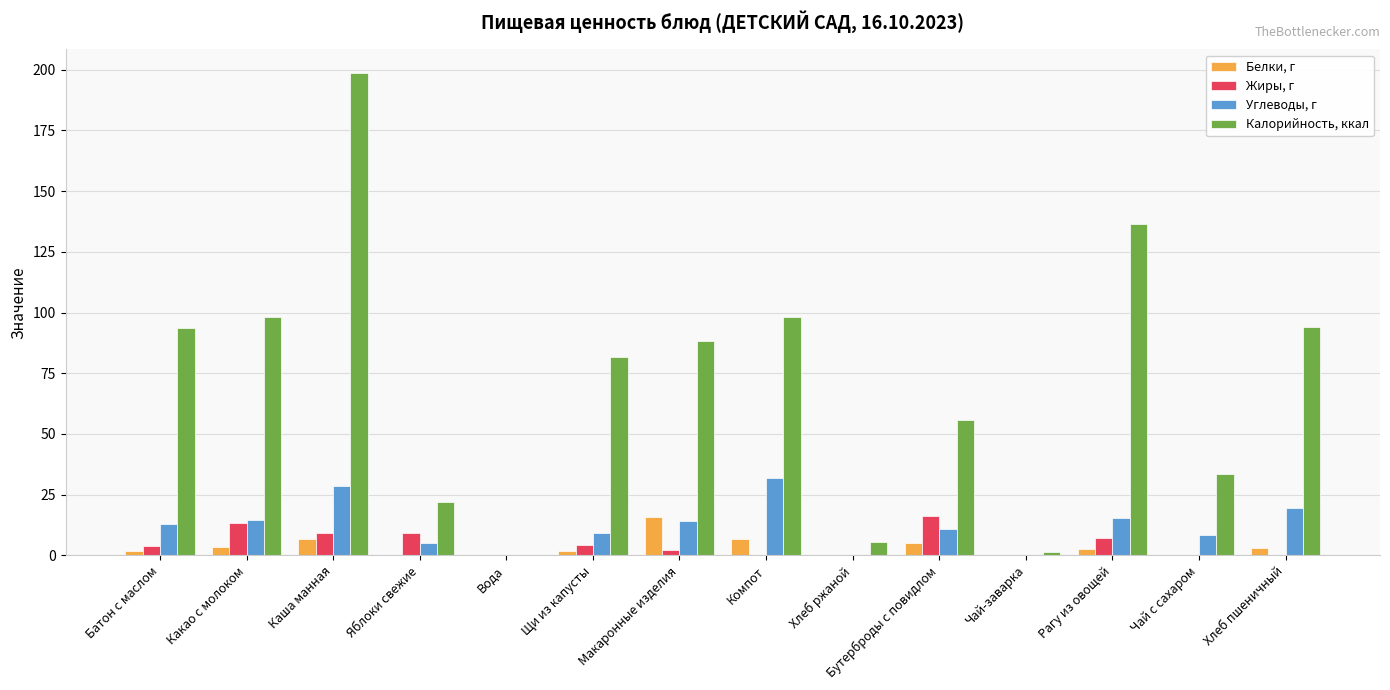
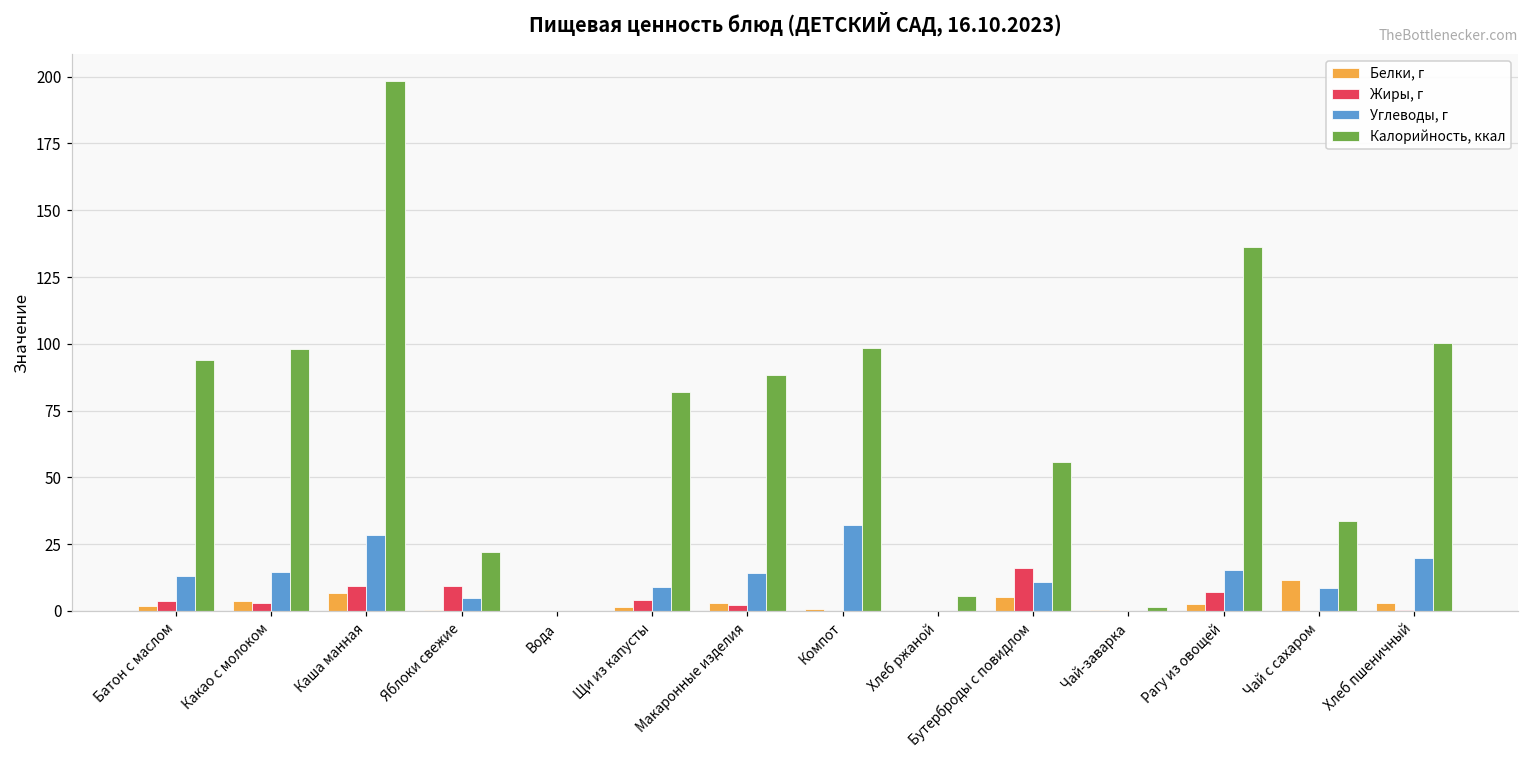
  {
    "Белки, г": {
      "Батон с маслом": 2,
      "Какао с молоком": 4,
      "Каша манная": 7,
      "Вода": 0,
      "Щи из капусты": 2,
-     "Макаронные изделия": 16,
-     "Компот": 7,
+     "Макаронные изделия": 3,
+     "Компот": 1,
      "Хлеб ржаной": 0,
      "Бутерброды с повидлом": 5,
      "Рагу из овощей": 3,
-     "Чай с сахаром": 0,
+     "Чай с сахаром": 12,
      "Хлеб пшеничный": 3
    },
    "Жиры, г": {
      "Батон с маслом": 4,
-     "Какао с молоком": 13,
+     "Какао с молоком": 3,
      "Каша манная": 9,
      "Яблоки свежие": 9,
      "Вода": 0,
      "Щи из капусты": 4,
      "Макаронные изделия": 2,
      "Хлеб ржаной": 0,
      "Бутерброды с повидлом": 16,
      "Рагу из овощей": 7
    },
    "Углеводы, г": {
      "Батон с маслом": 13,
      "Какао с молоком": 14,
      "Каша манная": 29,
      "Яблоки свежие": 5,
      "Вода": 0,
      "Щи из капусты": 9,
      "Макаронные изделия": 14,
      "Компот": 32,
      "Хлеб ржаной": 0,
      "Бутерброды с повидлом": 11,
      "Рагу из овощей": 15,
      "Чай с сахаром": 8,
      "Хлеб пшеничный": 20
    },
    "Калорийность, ккал": {
      "Батон с маслом": 94,
      "Какао с молоком": 98,
      "Каша манная": 198,
      "Яблоки свежие": 22,
      "Вода": 0,
      "Щи из капусты": 82,
      "Макаронные изделия": 88,
      "Компот": 98,
      "Хлеб ржаной": 6,
      "Бутерброды с повидлом": 56,
      "Чай-заварка": 1,
      "Рагу из овощей": 136,
      "Чай с сахаром": 34,
-     "Хлеб пшеничный": 94
+     "Хлеб пшеничный": 100
    }
  }
